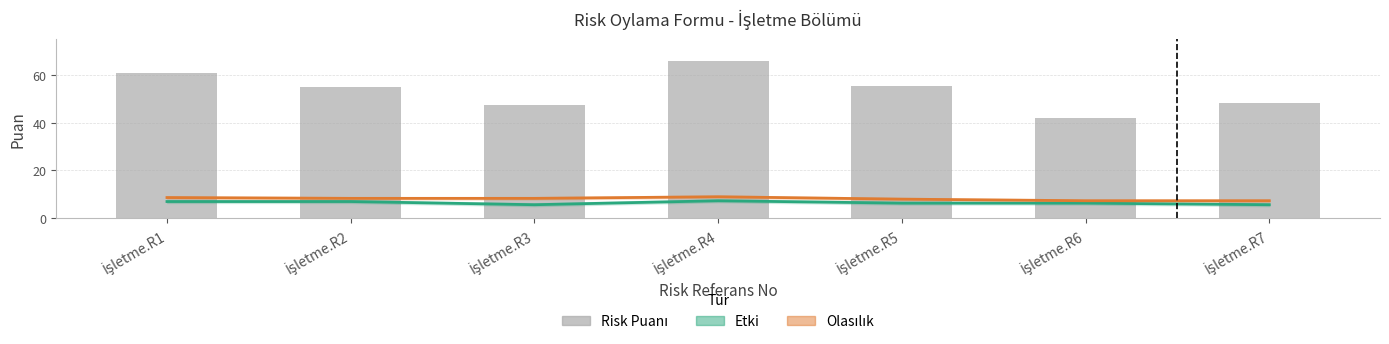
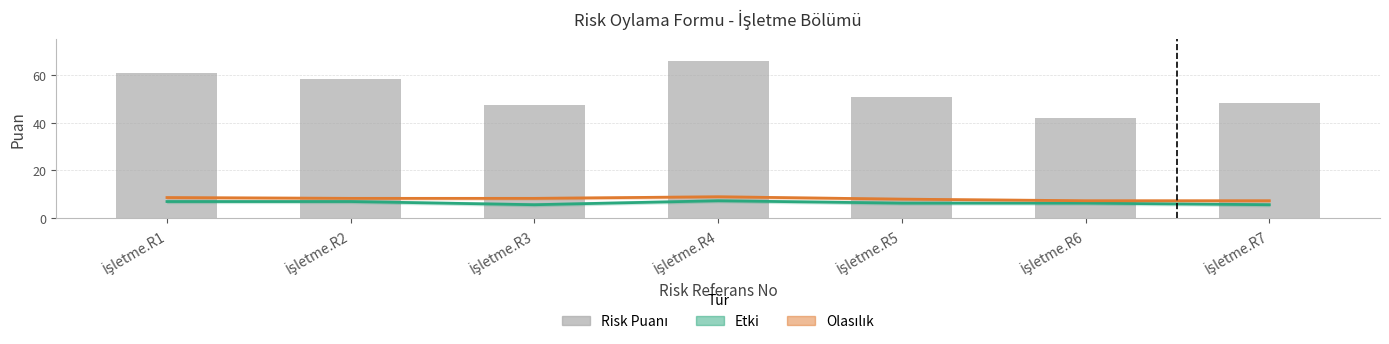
  {
    "Risk Puanı": {
      "İşletme.R1": 61,
-     "İşletme.R2": 55,
+     "İşletme.R2": 58,
      "İşletme.R3": 47,
      "İşletme.R4": 66,
-     "İşletme.R5": 55,
+     "İşletme.R5": 51,
      "İşletme.R6": 42,
      "İşletme.R7": 48
    }
  }
